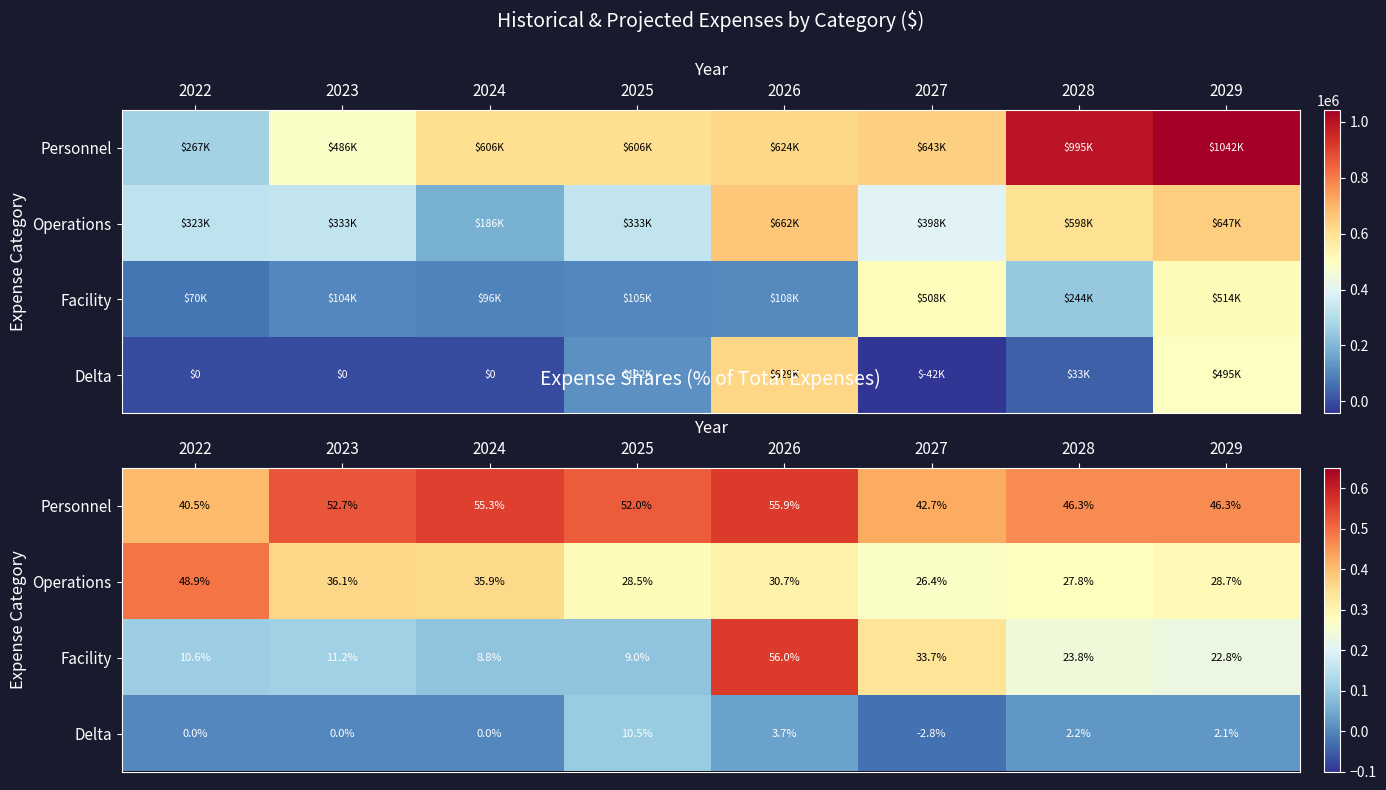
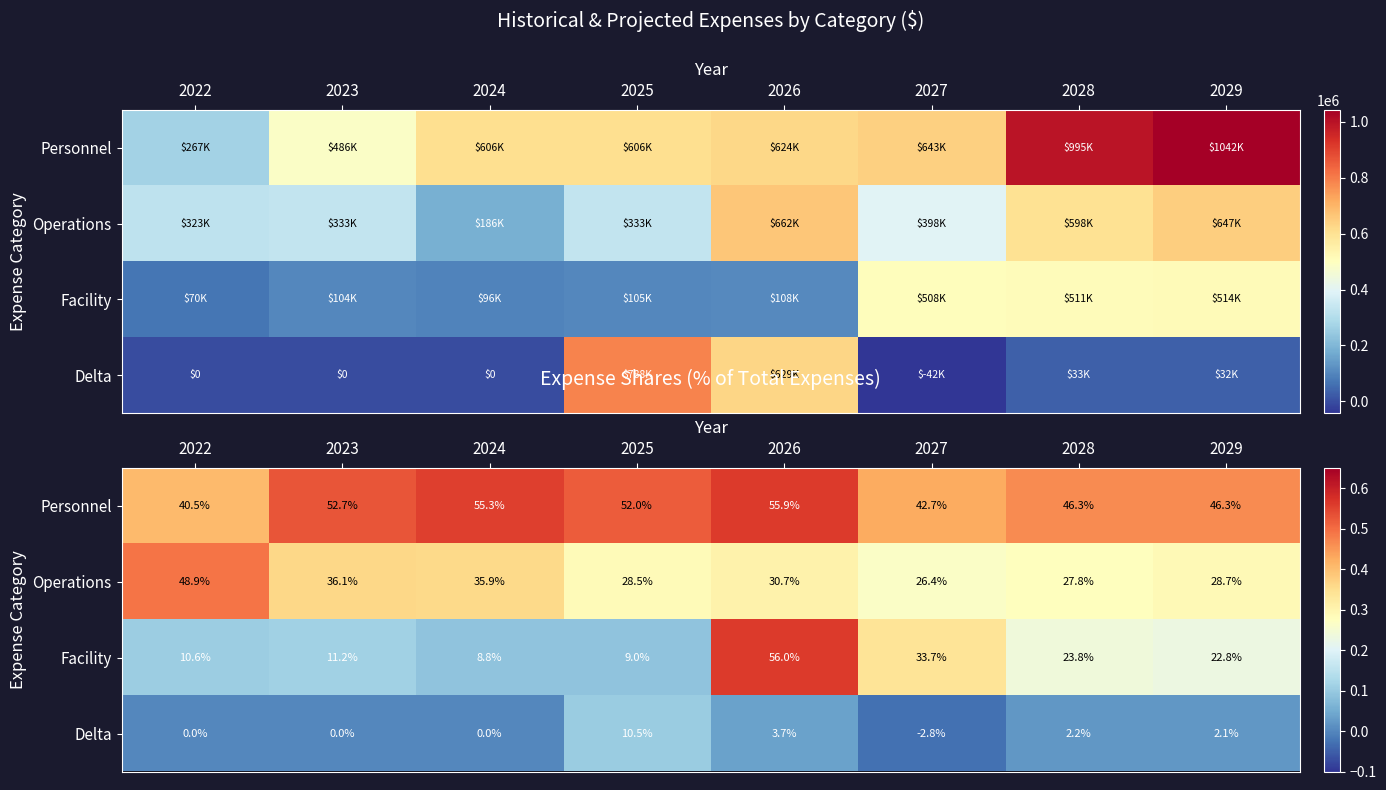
  {
    "Historical & Projected Expenses by Category ($)": {
      "Personnel": {
        "2022": "$267K",
        "2023": "$486K",
        "2024": "$606K",
        "2025": "$606K",
        "2026": "$624K",
        "2027": "$643K",
        "2028": "$995K",
        "2029": "$1042K"
      },
      "Operations": {
        "2022": "$323K",
        "2023": "$333K",
        "2024": "$186K",
        "2025": "$333K",
        "2026": "$662K",
        "2027": "$398K",
        "2028": "$598K",
        "2029": "$647K"
      },
      "Facility": {
        "2022": "$70K",
        "2023": "$104K",
        "2024": "$96K",
        "2025": "$105K",
        "2026": "$108K",
        "2027": "$508K",
-       "2028": "$244K",
+       "2028": "$511K",
        "2029": "$514K"
      },
      "Delta": {
        "2022": "$0",
        "2023": "$0",
        "2024": "$0",
-       "2025": "$122K",
+       "2025": "$788K",
        "2026": "$629K",
        "2027": "$-42K",
        "2028": "$33K",
-       "2029": "$495K"
+       "2029": "$32K"
      }
    },
    "Expense Shares (% of Total Expenses)": {
      "Personnel": {
        "2022": "40.5%",
        "2023": "52.7%",
        "2024": "55.3%",
        "2025": "52.0%",
        "2026": "55.9%",
        "2027": "42.7%",
        "2028": "46.3%",
        "2029": "46.3%"
      },
      "Operations": {
        "2022": "48.9%",
        "2023": "36.1%",
        "2024": "35.9%",
        "2025": "28.5%",
        "2026": "30.7%",
        "2027": "26.4%",
        "2028": "27.8%",
        "2029": "28.7%"
      },
      "Facility": {
        "2022": "10.6%",
        "2023": "11.2%",
        "2024": "8.8%",
        "2025": "9.0%",
        "2026": "56.0%",
        "2027": "33.7%",
        "2028": "23.8%",
        "2029": "22.8%"
      },
      "Delta": {
        "2022": "0.0%",
        "2023": "0.0%",
        "2024": "0.0%",
        "2025": "10.5%",
        "2026": "3.7%",
        "2027": "-2.8%",
        "2028": "2.2%",
        "2029": "2.1%"
      }
    }
  }
